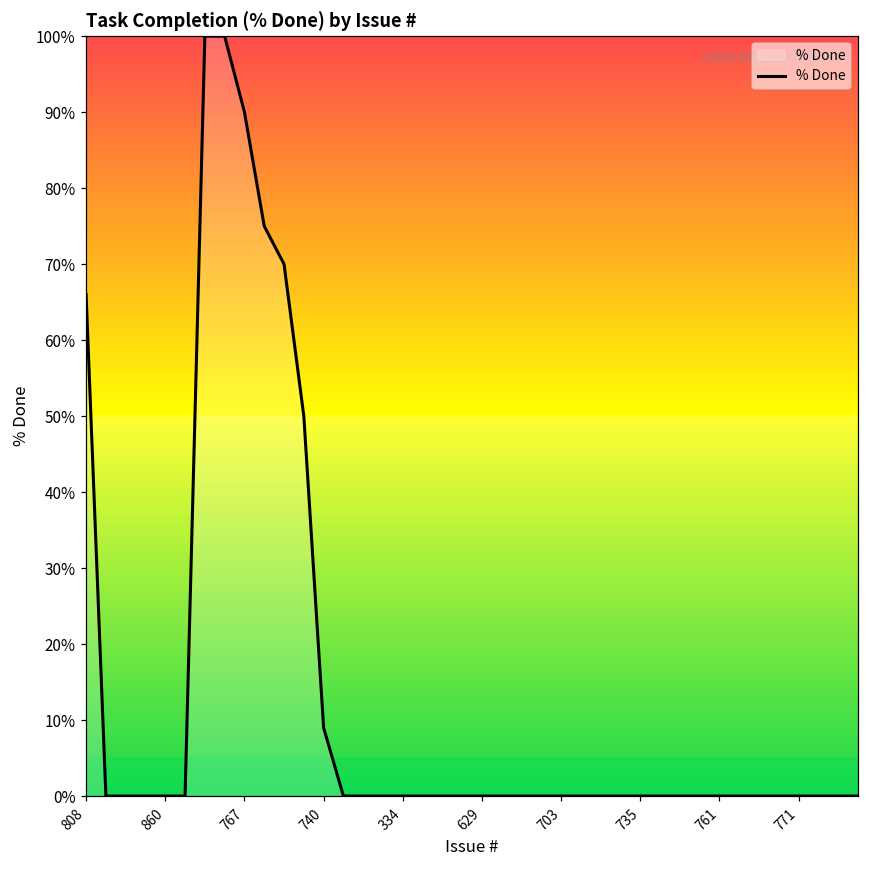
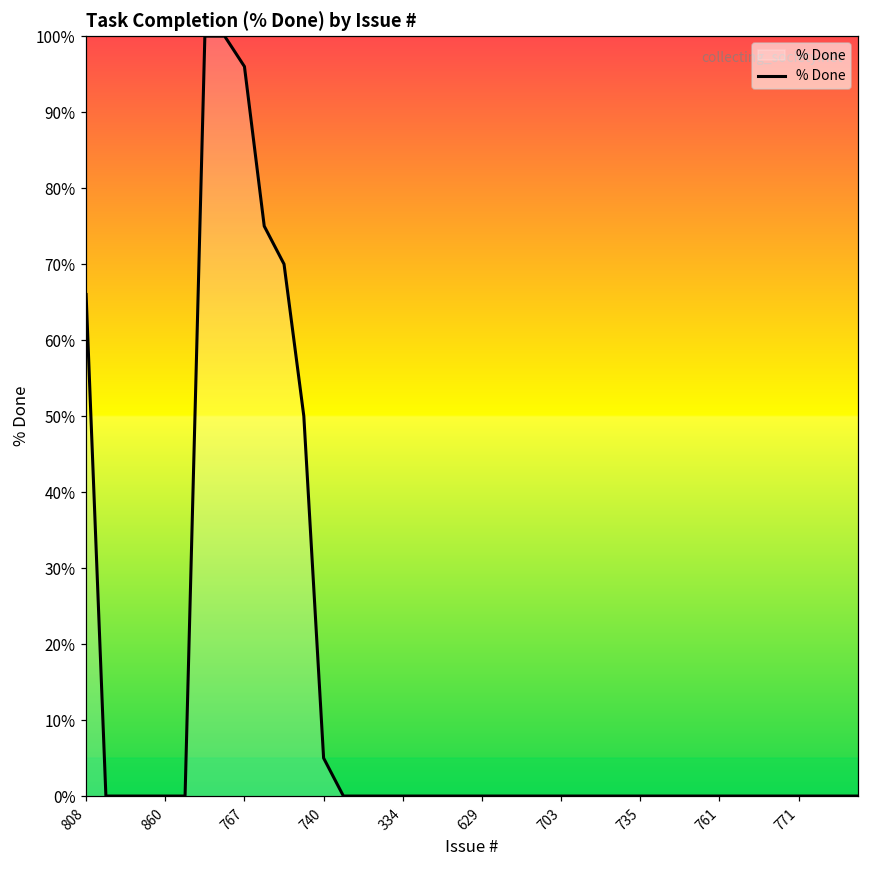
  {
    "808": "66%",
    "860": "0%",
-   "767": "90%",
-   "740": "9%",
+   "767": "96%",
+   "740": "5%",
    "334": "0%",
    "629": "0%",
    "703": "0%",
    "735": "0%",
    "761": "0%",
    "771": "0%"
  }
